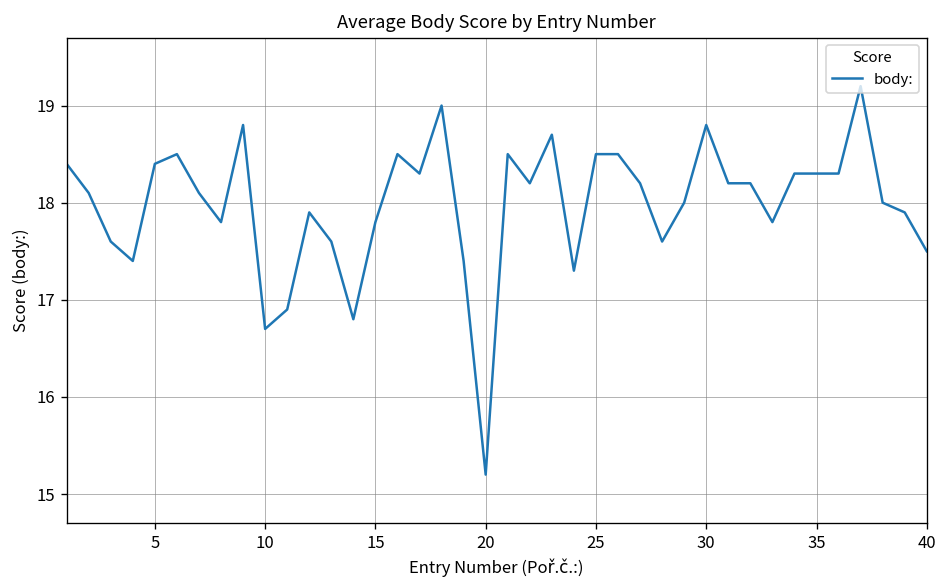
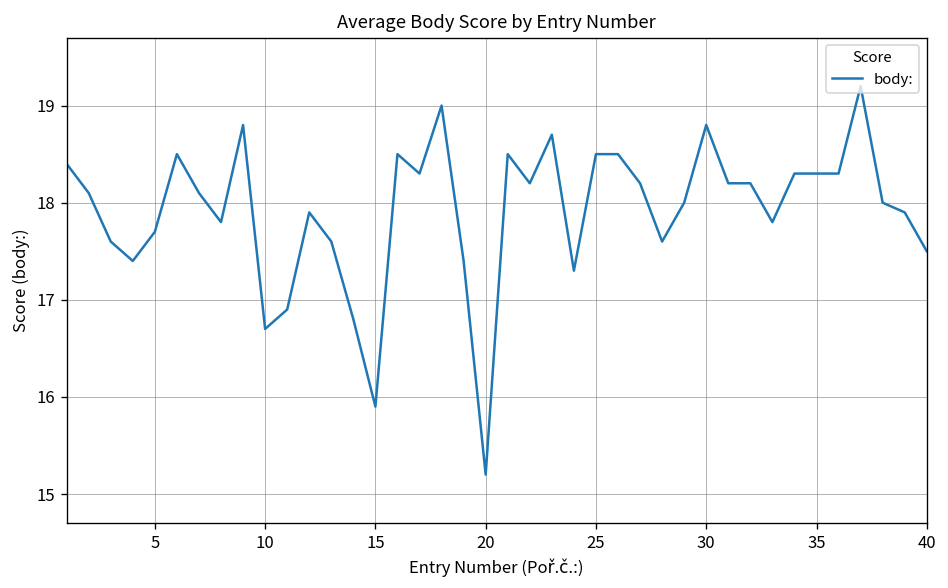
  {
-   "5": 18.4,
+   "5": 17.7,
    "10": 16.7,
-   "15": 17.8,
+   "15": 15.9,
    "20": 15.2,
    "25": 18.5,
    "30": 18.8,
    "35": 18.3,
    "40": 17.5
  }
